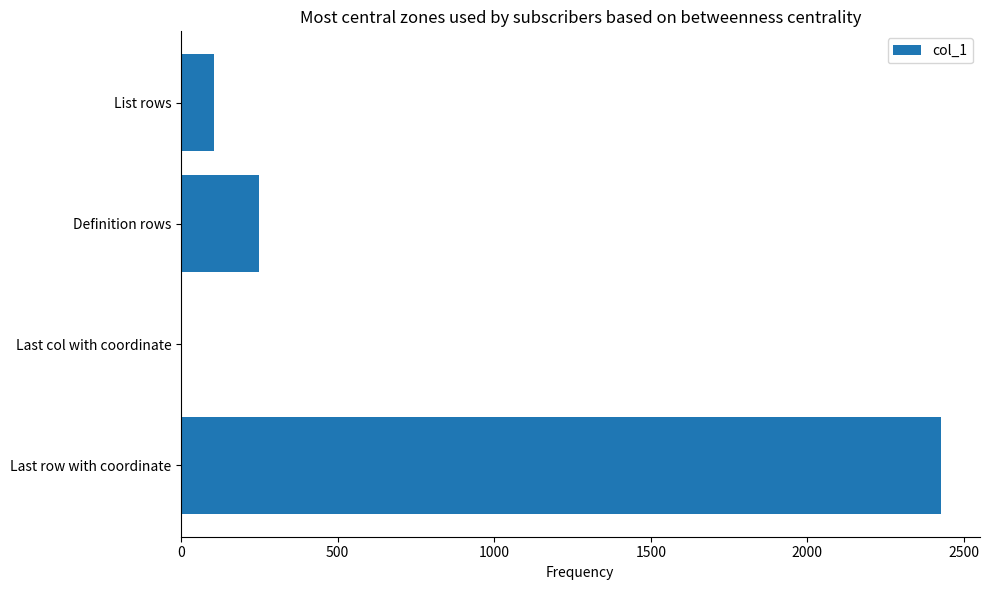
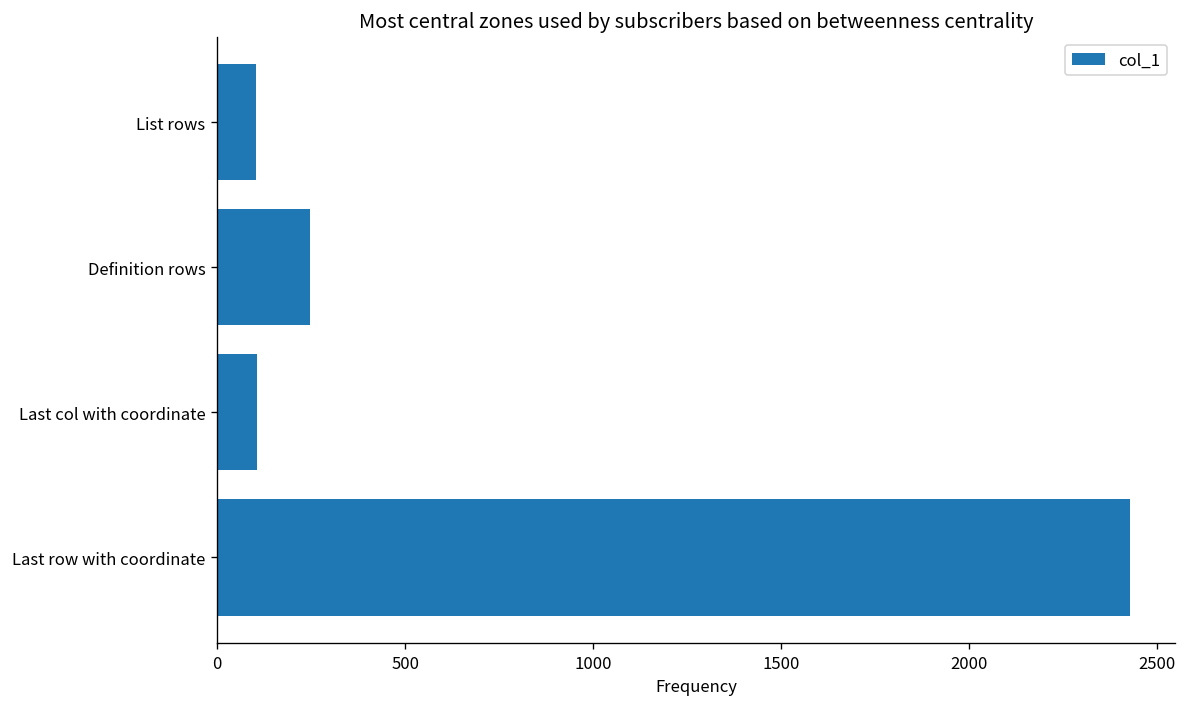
  {
    "List rows": 100,
    "Definition rows": 250,
-   "Last col with coordinate": 0,
+   "Last col with coordinate": 110,
    "Last row with coordinate": 2430
  }
